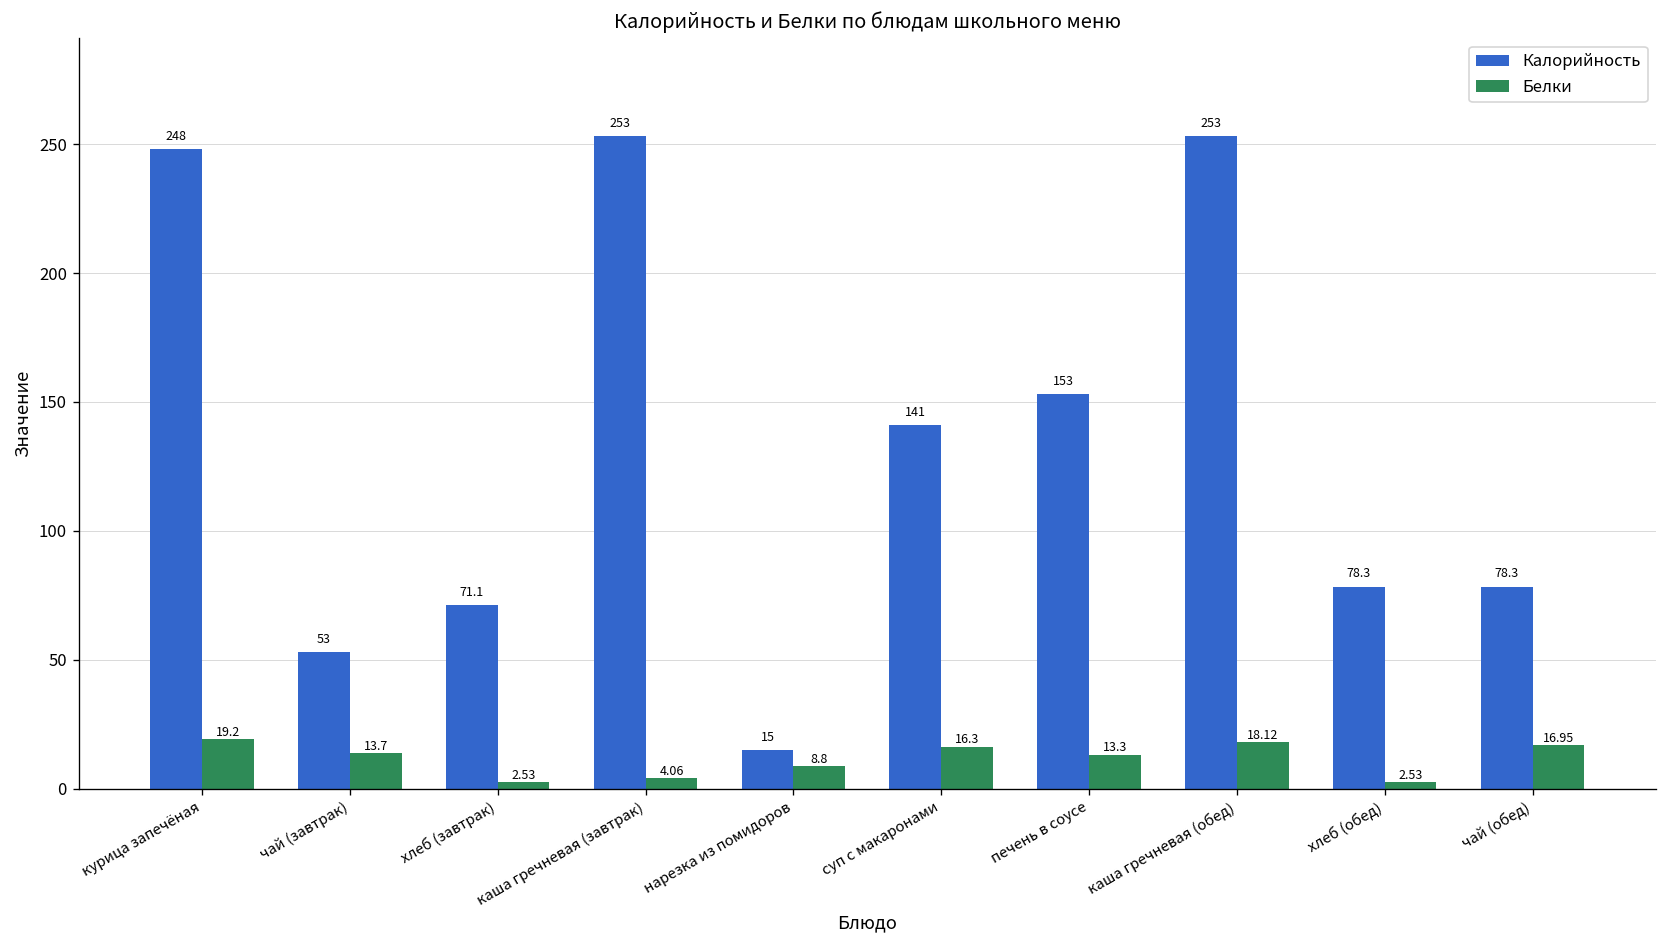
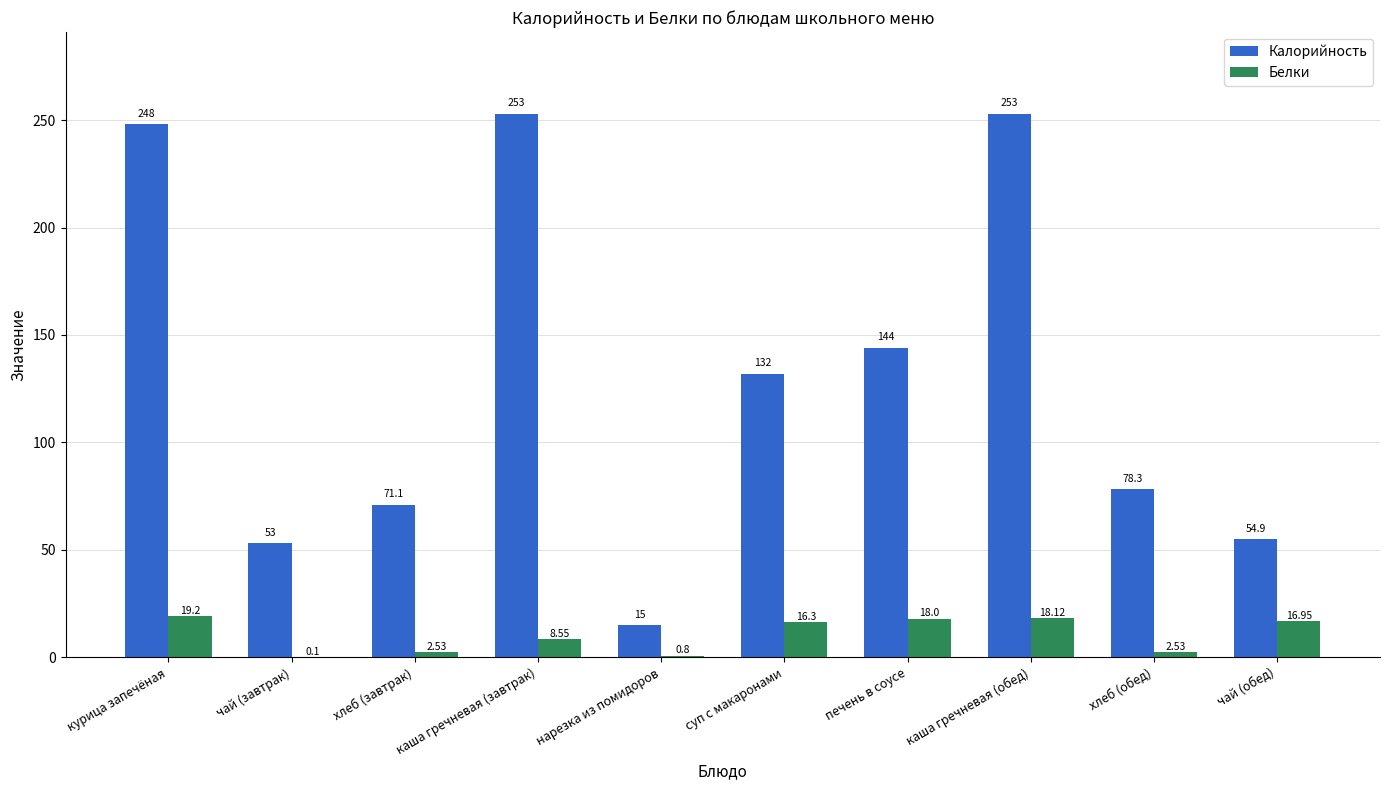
  {
    "Калорийность": {
      "курица запечёная": 248,
      "чай (завтрак)": 53,
      "хлеб (завтрак)": 71.1,
      "каша гречневая (завтрак)": 253,
      "нарезка из помидоров": 15,
-     "суп с макаронами": 141,
-     "печень в соусе": 153,
+     "суп с макаронами": 132,
+     "печень в соусе": 144,
      "каша гречневая (обед)": 253,
      "хлеб (обед)": 78.3,
-     "чай (обед)": 78.3
+     "чай (обед)": 54.9
    },
    "Белки": {
      "курица запечёная": 19.2,
-     "чай (завтрак)": 13.7,
+     "чай (завтрак)": 0.1,
      "хлеб (завтрак)": 2.53,
-     "каша гречневая (завтрак)": 4.06,
-     "нарезка из помидоров": 8.8,
+     "каша гречневая (завтрак)": 8.55,
+     "нарезка из помидоров": 0.8,
      "суп с макаронами": 16.3,
-     "печень в соусе": 13.3,
+     "печень в соусе": 18.0,
      "каша гречневая (обед)": 18.12,
      "хлеб (обед)": 2.53,
      "чай (обед)": 16.95
    }
  }
